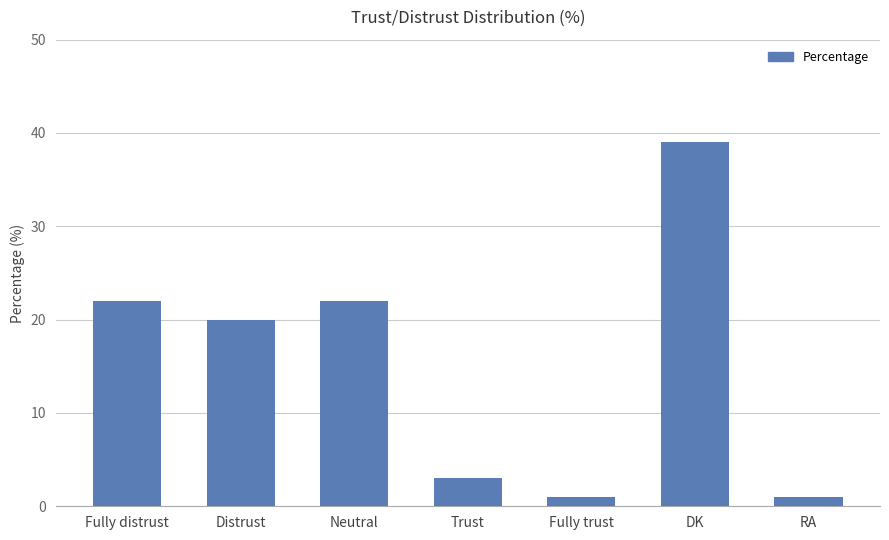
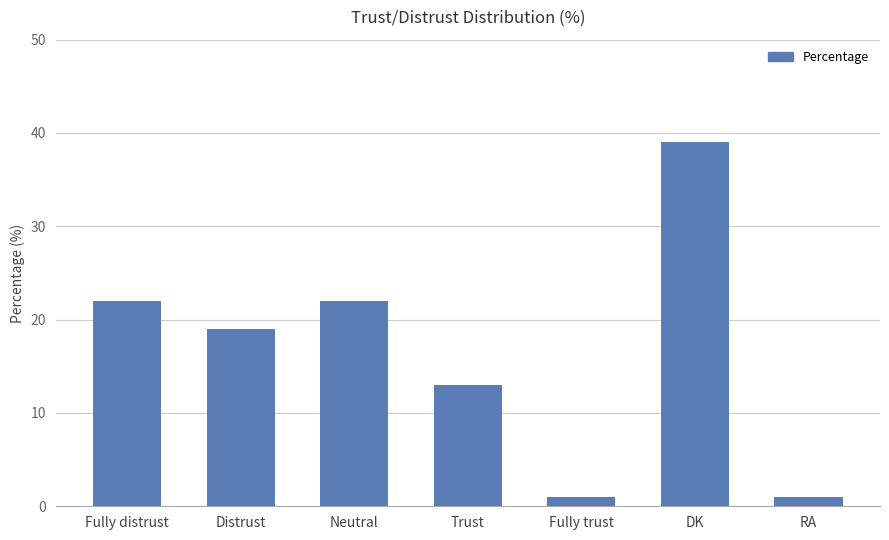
  {
    "Fully distrust": 22,
-   "Distrust": 20,
+   "Distrust": 19,
    "Neutral": 22,
-   "Trust": 3,
+   "Trust": 13,
    "Fully trust": 1,
    "DK": 39,
    "RA": 1
  }
